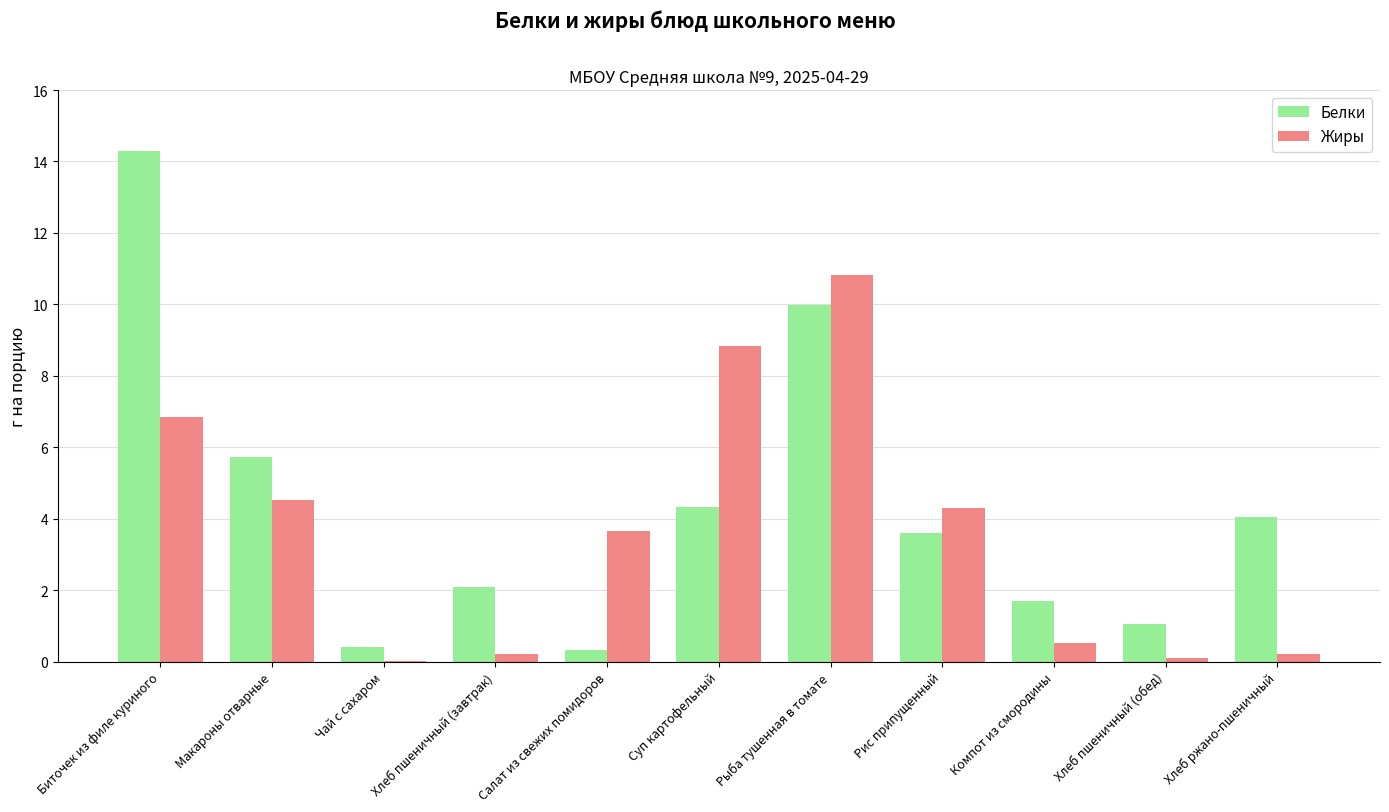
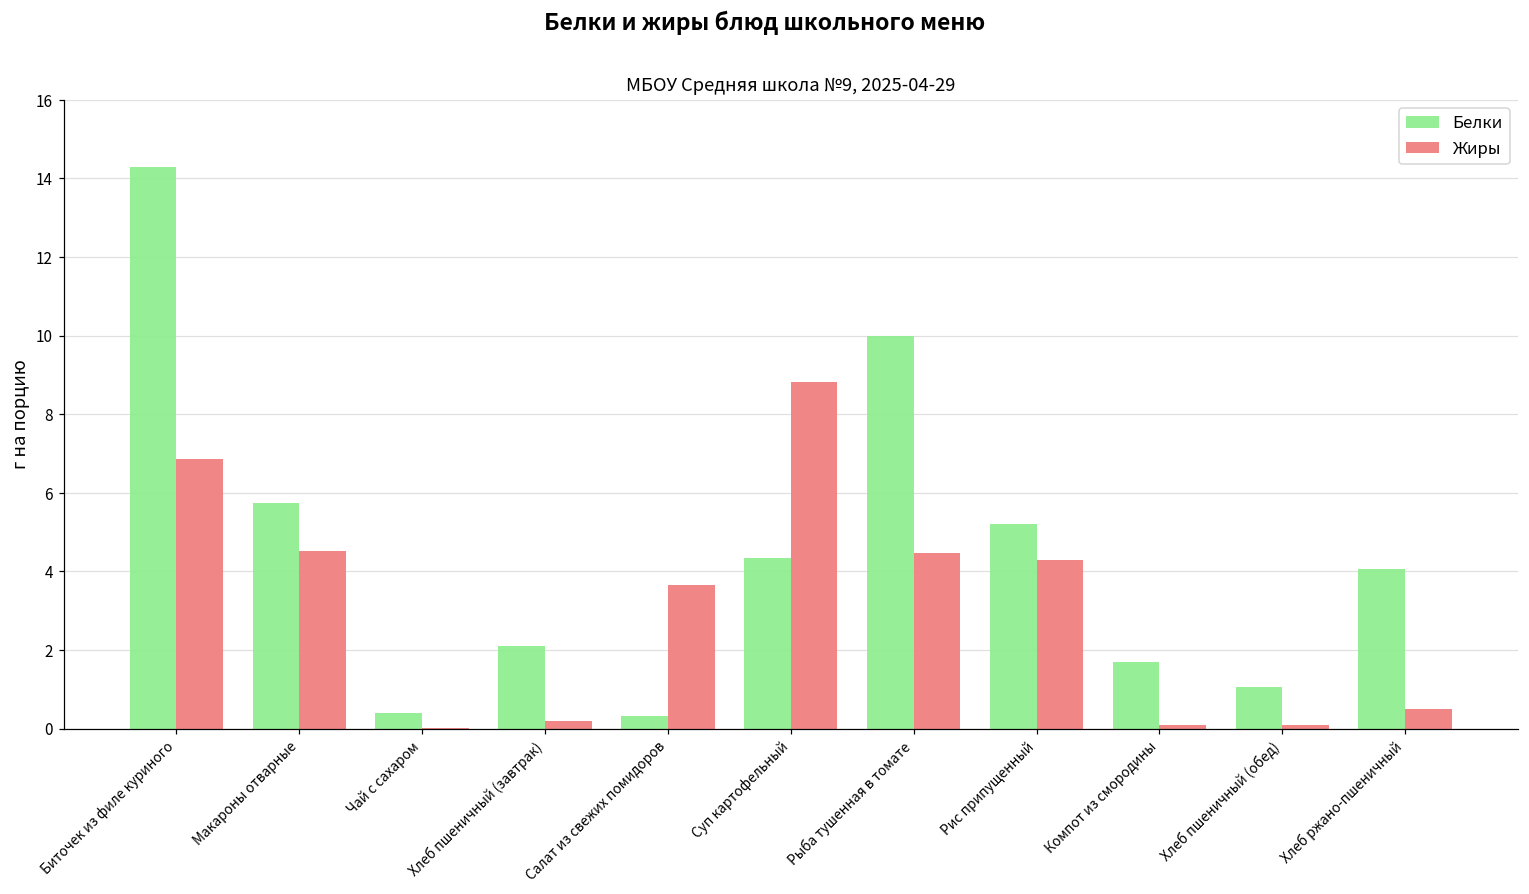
  {
    "Белки": {
      "Биточек из филе куриного": 14.3,
      "Макароны отварные": 5.7,
      "Чай с сахаром": 0.4,
      "Хлеб пшеничный (завтрак)": 2.1,
      "Салат из свежих помидоров": 0.3,
      "Суп картофельный": 4.3,
      "Рыба тушенная в томате": 10.0,
-     "Рис припущенный": 3.6,
+     "Рис припущенный": 5.2,
      "Компот из смородины": 1.7,
      "Хлеб пшеничный (обед)": 1.1,
      "Хлеб ржано-пшеничный": 4.1
    },
    "Жиры": {
      "Биточек из филе куриного": 6.9,
      "Макароны отварные": 4.5,
      "Хлеб пшеничный (завтрак)": 0.2,
      "Салат из свежих помидоров": 3.7,
      "Суп картофельный": 8.8,
-     "Рыба тушенная в томате": 10.8,
+     "Рыба тушенная в томате": 4.5,
      "Рис припущенный": 4.3,
-     "Компот из смородины": 0.5,
+     "Компот из смородины": 0.1,
      "Хлеб пшеничный (обед)": 0.1,
-     "Хлеб ржано-пшеничный": 0.2
+     "Хлеб ржано-пшеничный": 0.5
    }
  }
